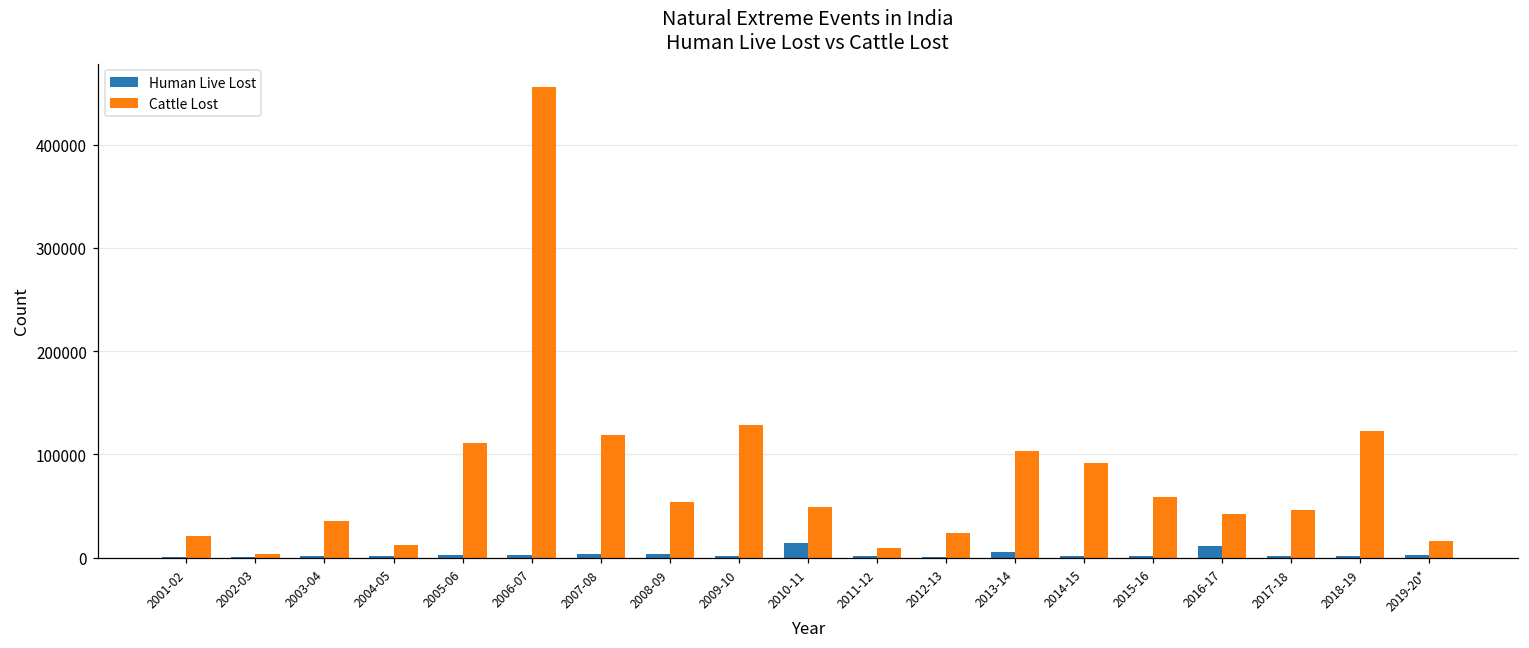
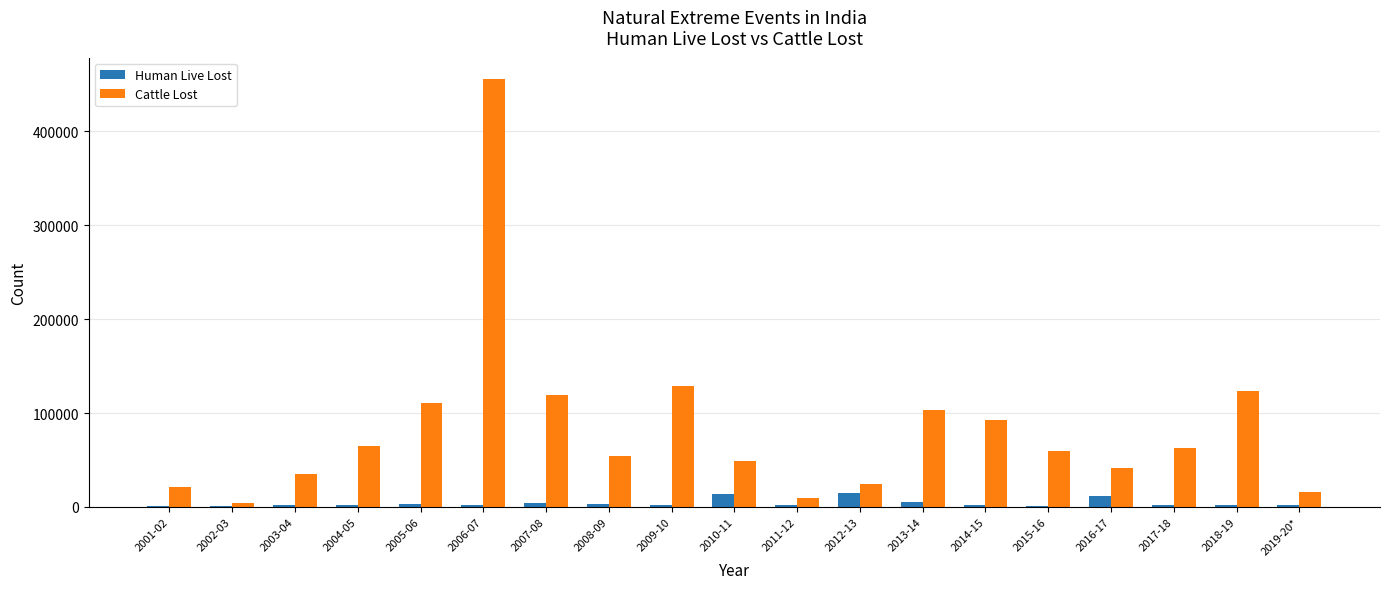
  {
    "Human Live Lost": {
      "2005-06": 0,
      "2007-08": 0,
      "2008-09": 0,
      "2010-11": 10000,
-     "2012-13": 0,
+     "2012-13": 20000,
      "2013-14": 10000,
      "2016-17": 10000
    },
    "Cattle Lost": {
      "2001-02": 20000,
      "2002-03": 0,
      "2003-04": 40000,
-     "2004-05": 10000,
+     "2004-05": 70000,
      "2005-06": 110000,
      "2006-07": 460000,
      "2007-08": 120000,
      "2008-09": 50000,
      "2009-10": 130000,
      "2010-11": 50000,
      "2011-12": 10000,
      "2012-13": 20000,
      "2013-14": 100000,
      "2014-15": 90000,
      "2015-16": 60000,
      "2016-17": 40000,
-     "2017-18": 50000,
+     "2017-18": 60000,
      "2018-19": 120000,
      "2019-20*": 20000
    }
  }
